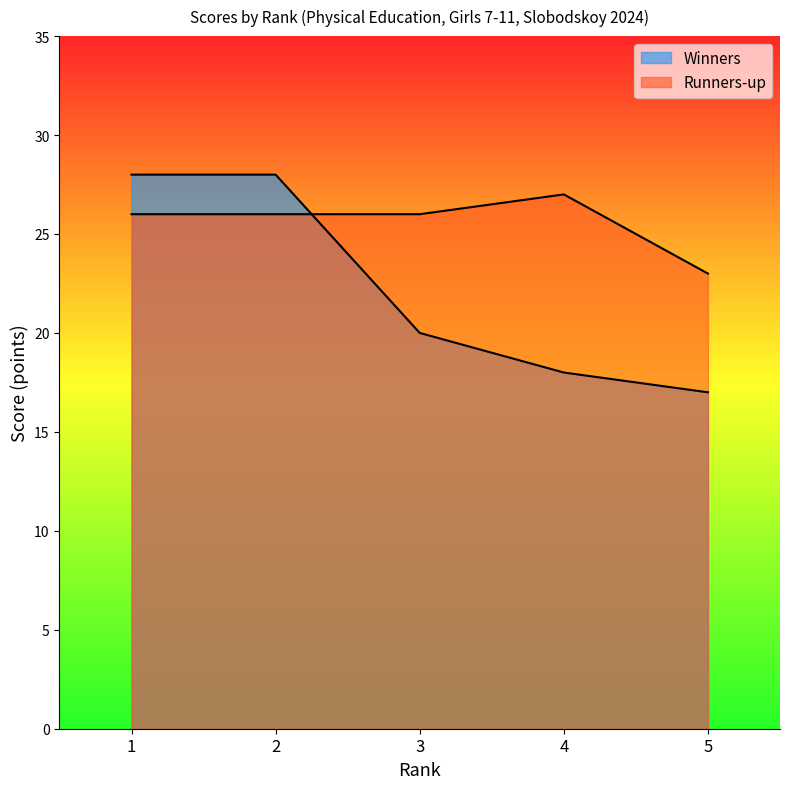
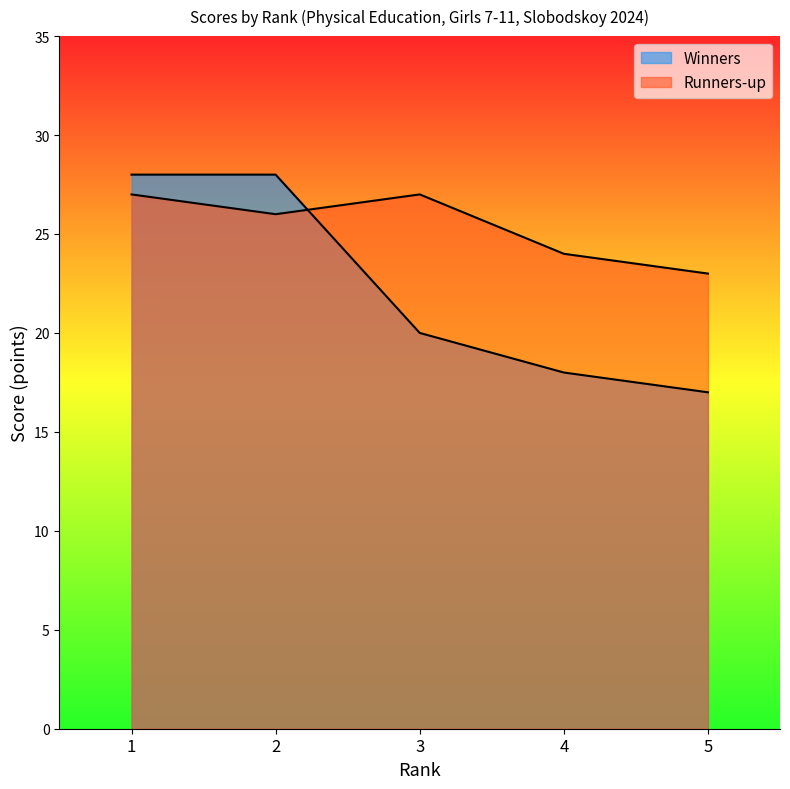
  {
    "Winners": {
      "1": 28,
      "2": 28,
      "3": 20,
      "4": 18,
      "5": 17
    },
    "Runners-up": {
-     "1": 26,
+     "1": 27,
      "2": 26,
-     "3": 26,
-     "4": 27,
+     "3": 27,
+     "4": 24,
      "5": 23
    }
  }
